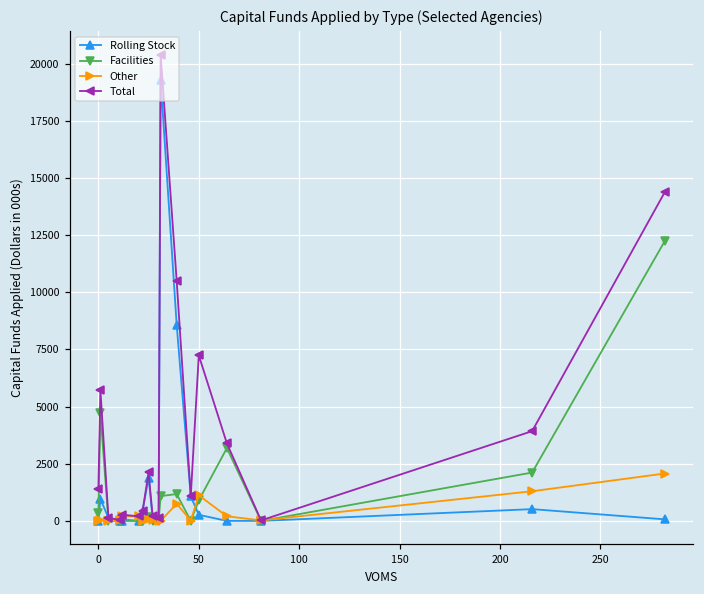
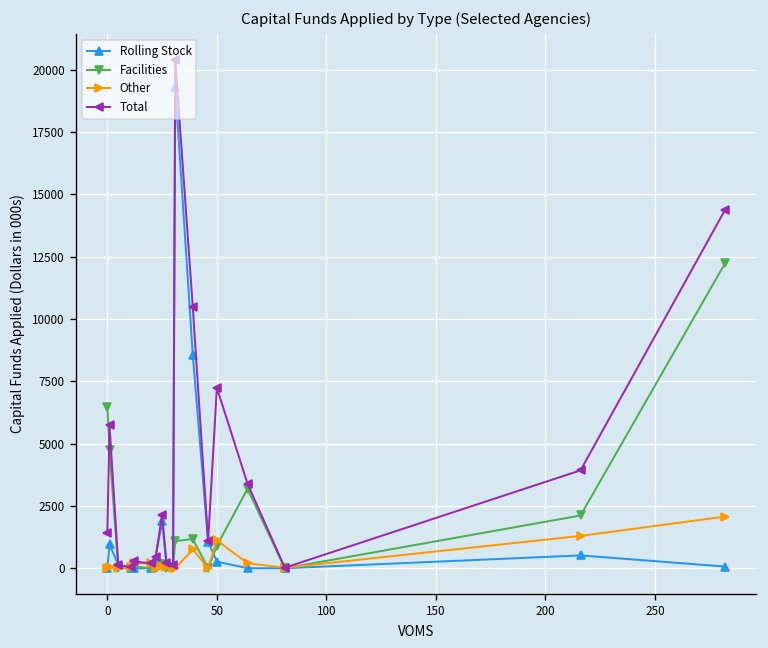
  {
    "Rolling Stock": {
      "50": 300
    },
    "Facilities": {
-     "0": 300,
+     "0": 6500,
      "50": 900
    },
    "Other": {
      "50": 1100
    },
    "Total": {
      "0": 1400,
      "50": 7200
    }
  }
